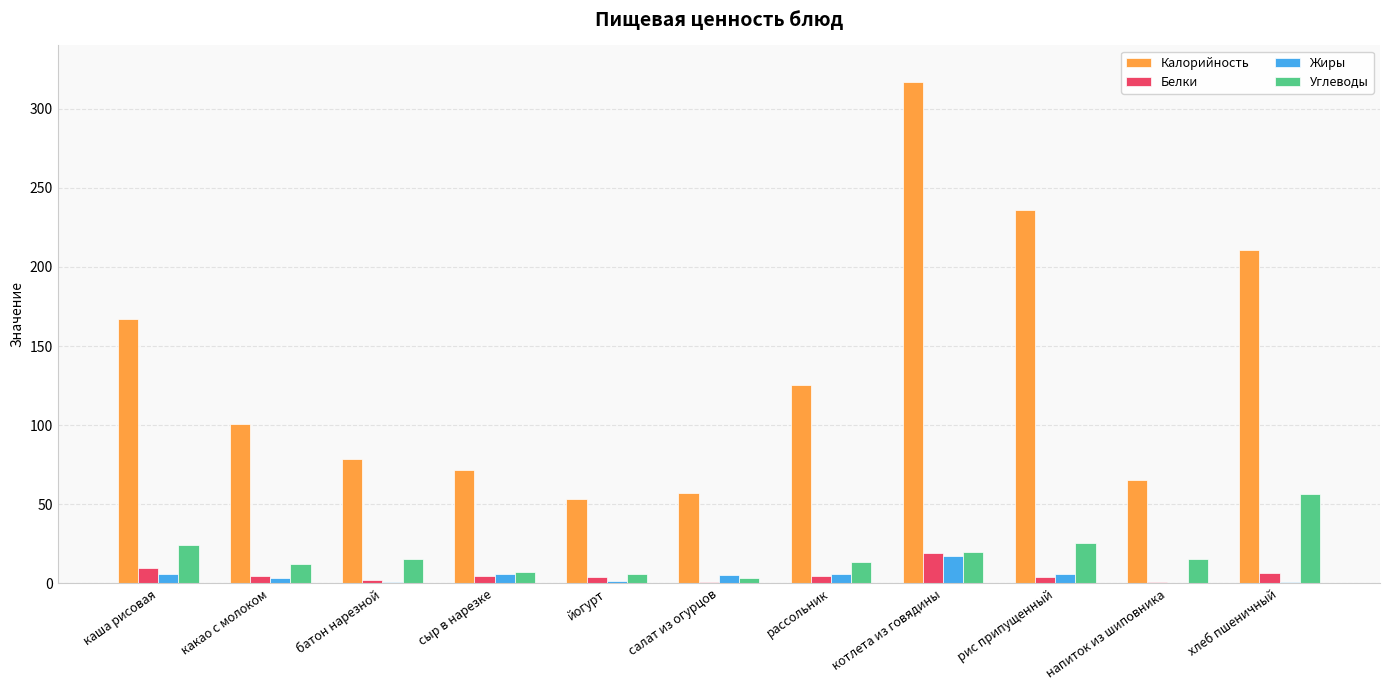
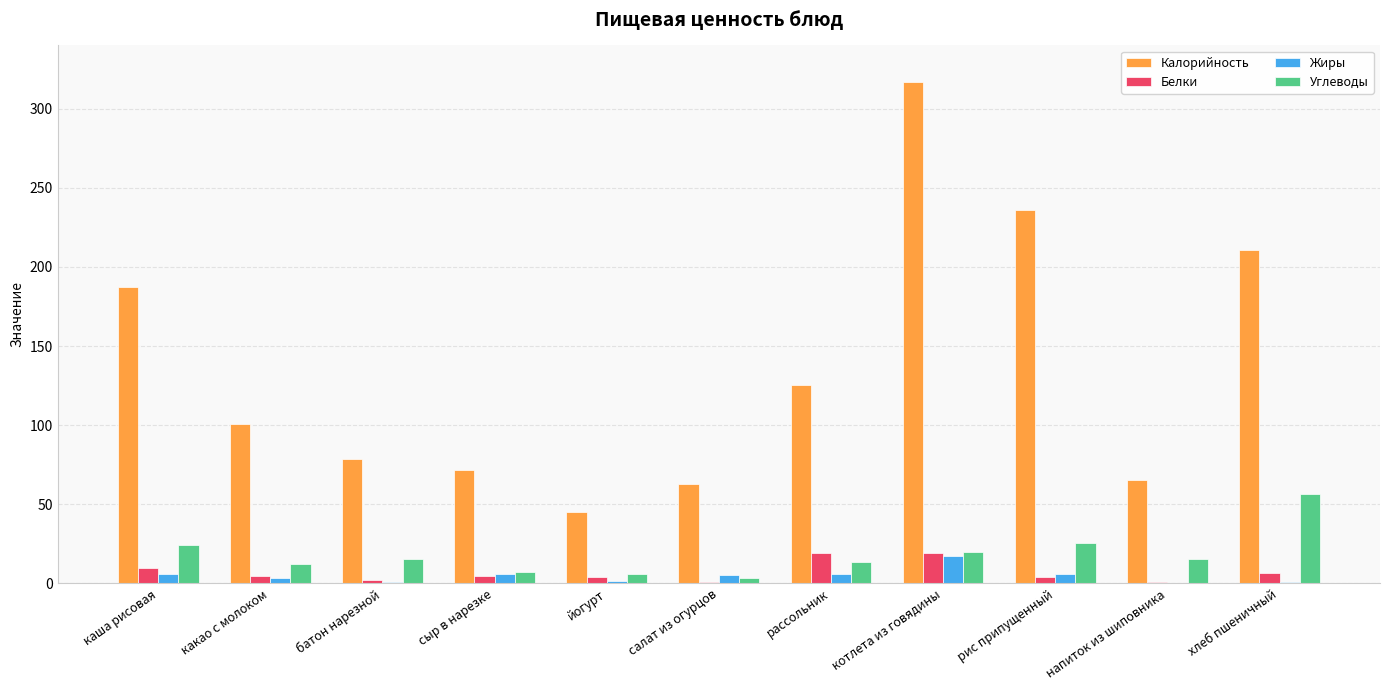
  {
    "Калорийность": {
-     "каша рисовая": 167,
+     "каша рисовая": 187,
      "какао с молоком": 100,
      "батон нарезной": 79,
      "сыр в нарезке": 72,
-     "йогурт": 54,
-     "салат из огурцов": 57,
+     "йогурт": 45,
+     "салат из огурцов": 63,
      "рассольник": 126,
      "котлета из говядины": 317,
      "рис припущенный": 236,
      "напиток из шиповника": 65,
      "хлеб пшеничный": 211
    },
    "Белки": {
      "каша рисовая": 10,
      "какао с молоком": 5,
      "батон нарезной": 2,
      "сыр в нарезке": 5,
      "йогурт": 4,
-     "рассольник": 5,
+     "рассольник": 19,
      "котлета из говядины": 19,
      "рис припущенный": 4,
      "хлеб пшеничный": 7
    },
    "Жиры": {
      "каша рисовая": 6,
      "какао с молоком": 4,
      "сыр в нарезке": 6,
      "салат из огурцов": 5,
      "рассольник": 6,
      "котлета из говядины": 17,
      "рис припущенный": 6
    },
    "Углеводы": {
      "каша рисовая": 24,
      "какао с молоком": 13,
      "батон нарезной": 15,
      "сыр в нарезке": 7,
      "йогурт": 6,
      "салат из огурцов": 3,
      "рассольник": 14,
      "котлета из говядины": 20,
      "рис припущенный": 25,
      "напиток из шиповника": 15,
      "хлеб пшеничный": 56
    }
  }
